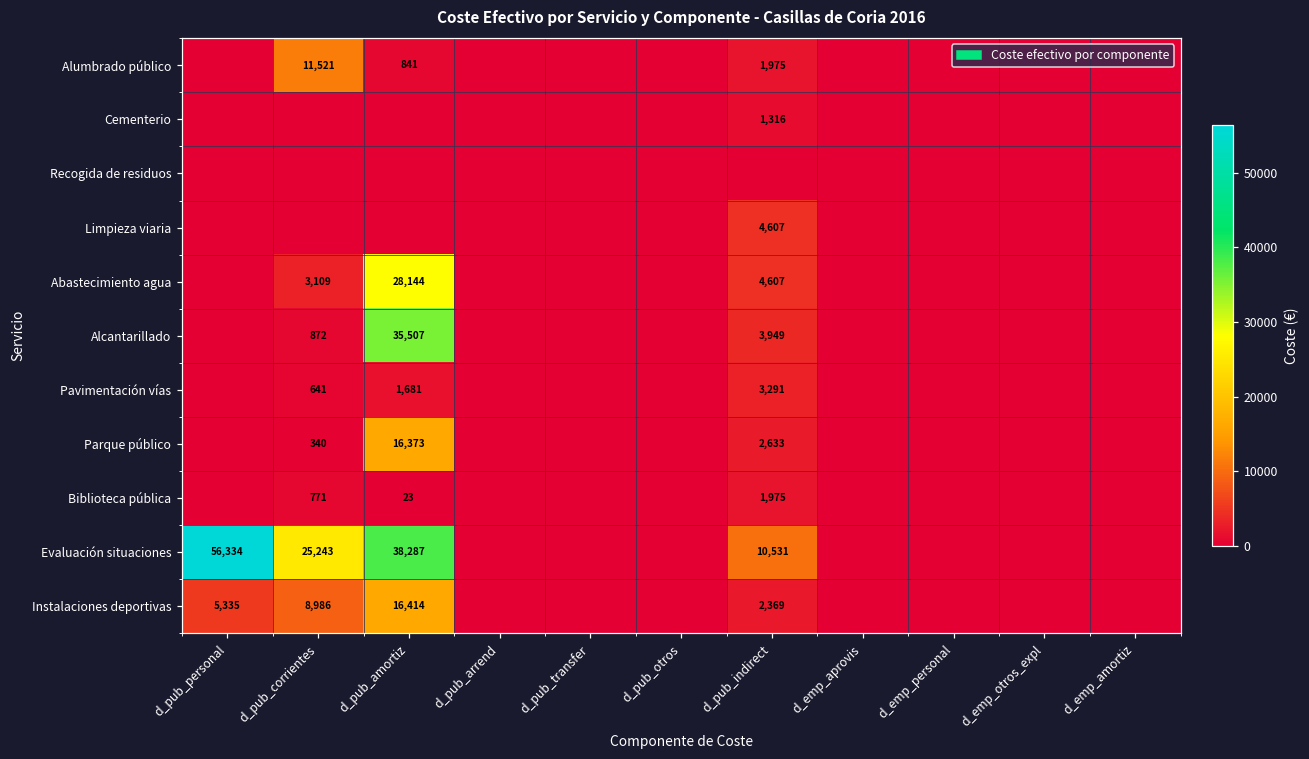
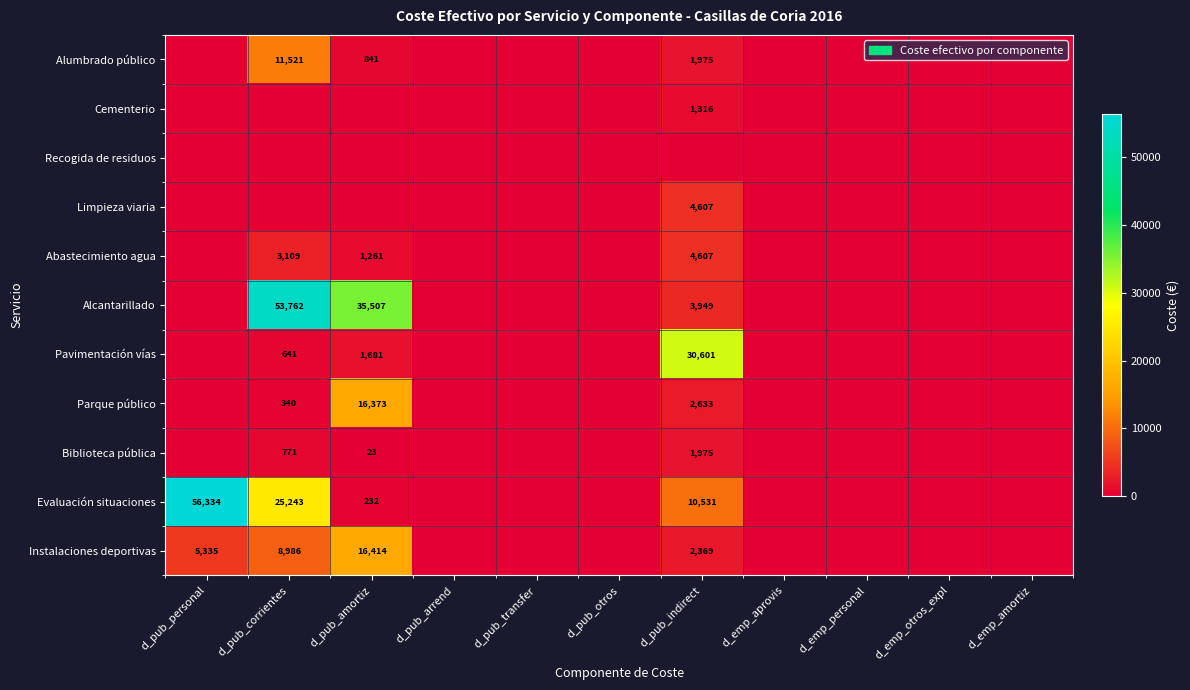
  {
    "Alumbrado público": {
      "d_pub_corrientes": "11,521",
      "d_pub_amortiz": "841",
      "d_pub_indirect": "1,975"
    },
    "Cementerio": {
      "d_pub_indirect": "1,316"
    },
    "Limpieza viaria": {
      "d_pub_indirect": "4,607"
    },
    "Abastecimiento agua": {
      "d_pub_corrientes": "3,109",
-     "d_pub_amortiz": "28,144",
+     "d_pub_amortiz": "1,261",
      "d_pub_indirect": "4,607"
    },
    "Alcantarillado": {
-     "d_pub_corrientes": "872",
+     "d_pub_corrientes": "53,762",
      "d_pub_amortiz": "35,507",
      "d_pub_indirect": "3,949"
    },
    "Pavimentación vías": {
      "d_pub_corrientes": "641",
      "d_pub_amortiz": "1,681",
-     "d_pub_indirect": "3,291"
+     "d_pub_indirect": "30,601"
    },
    "Parque público": {
      "d_pub_corrientes": "340",
      "d_pub_amortiz": "16,373",
      "d_pub_indirect": "2,633"
    },
    "Biblioteca pública": {
      "d_pub_corrientes": "771",
      "d_pub_amortiz": "23",
      "d_pub_indirect": "1,975"
    },
    "Evaluación situaciones": {
      "d_pub_personal": "56,334",
      "d_pub_corrientes": "25,243",
-     "d_pub_amortiz": "38,287",
+     "d_pub_amortiz": "232",
      "d_pub_indirect": "10,531"
    },
    "Instalaciones deportivas": {
      "d_pub_personal": "5,335",
      "d_pub_corrientes": "8,986",
      "d_pub_amortiz": "16,414",
      "d_pub_indirect": "2,369"
    }
  }
